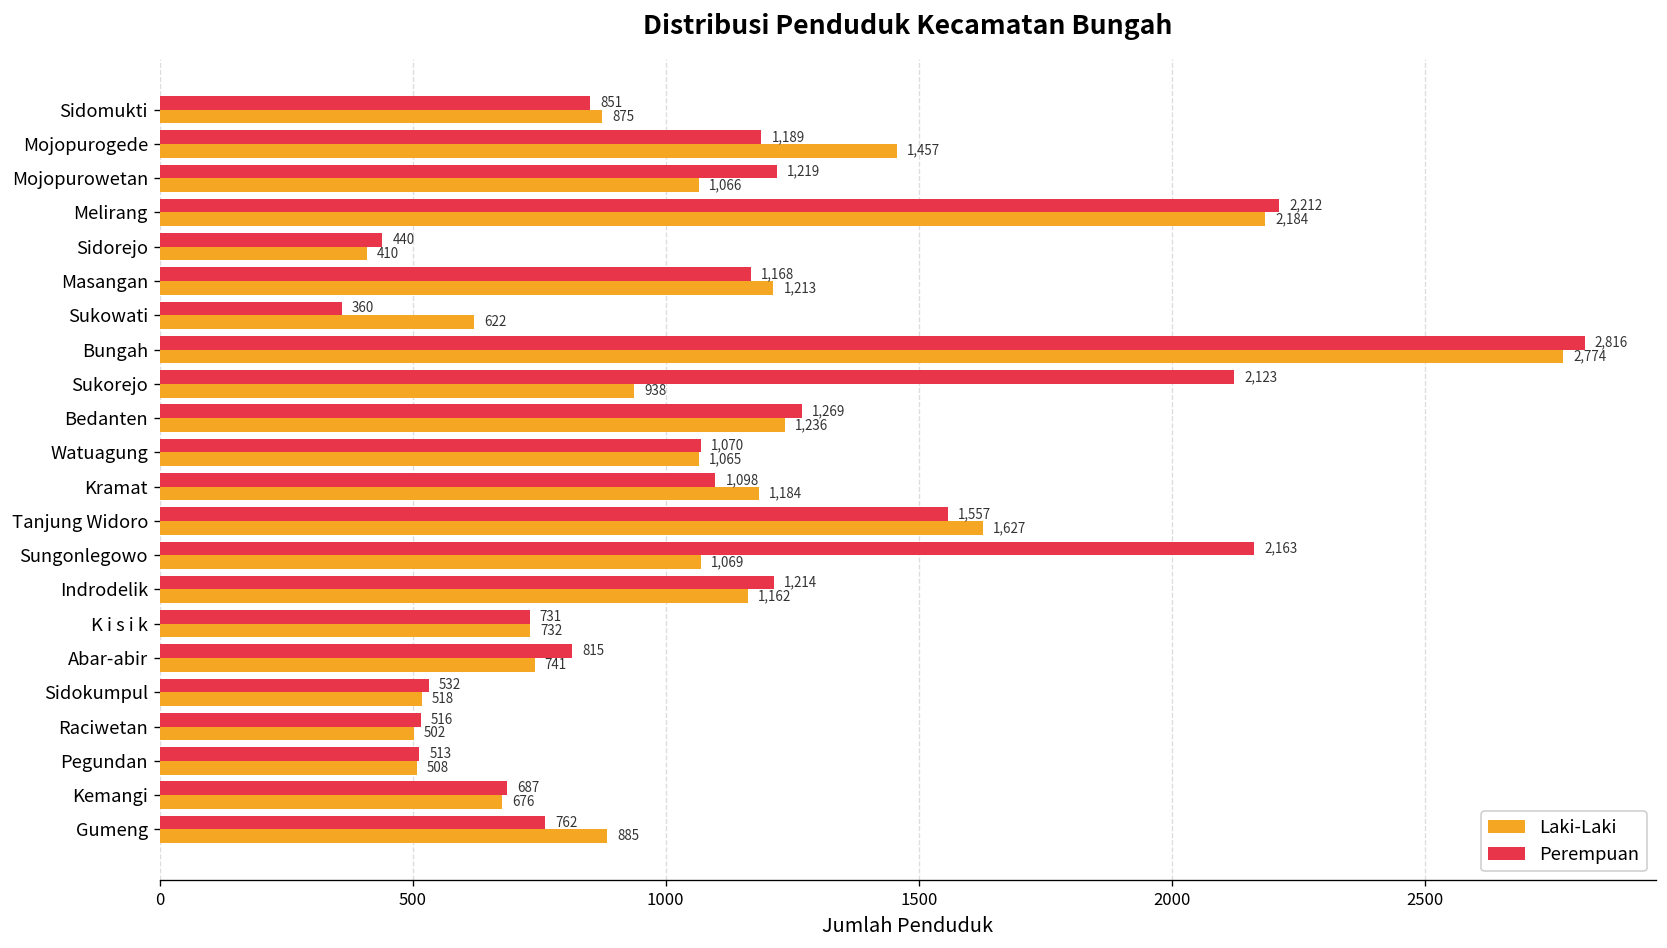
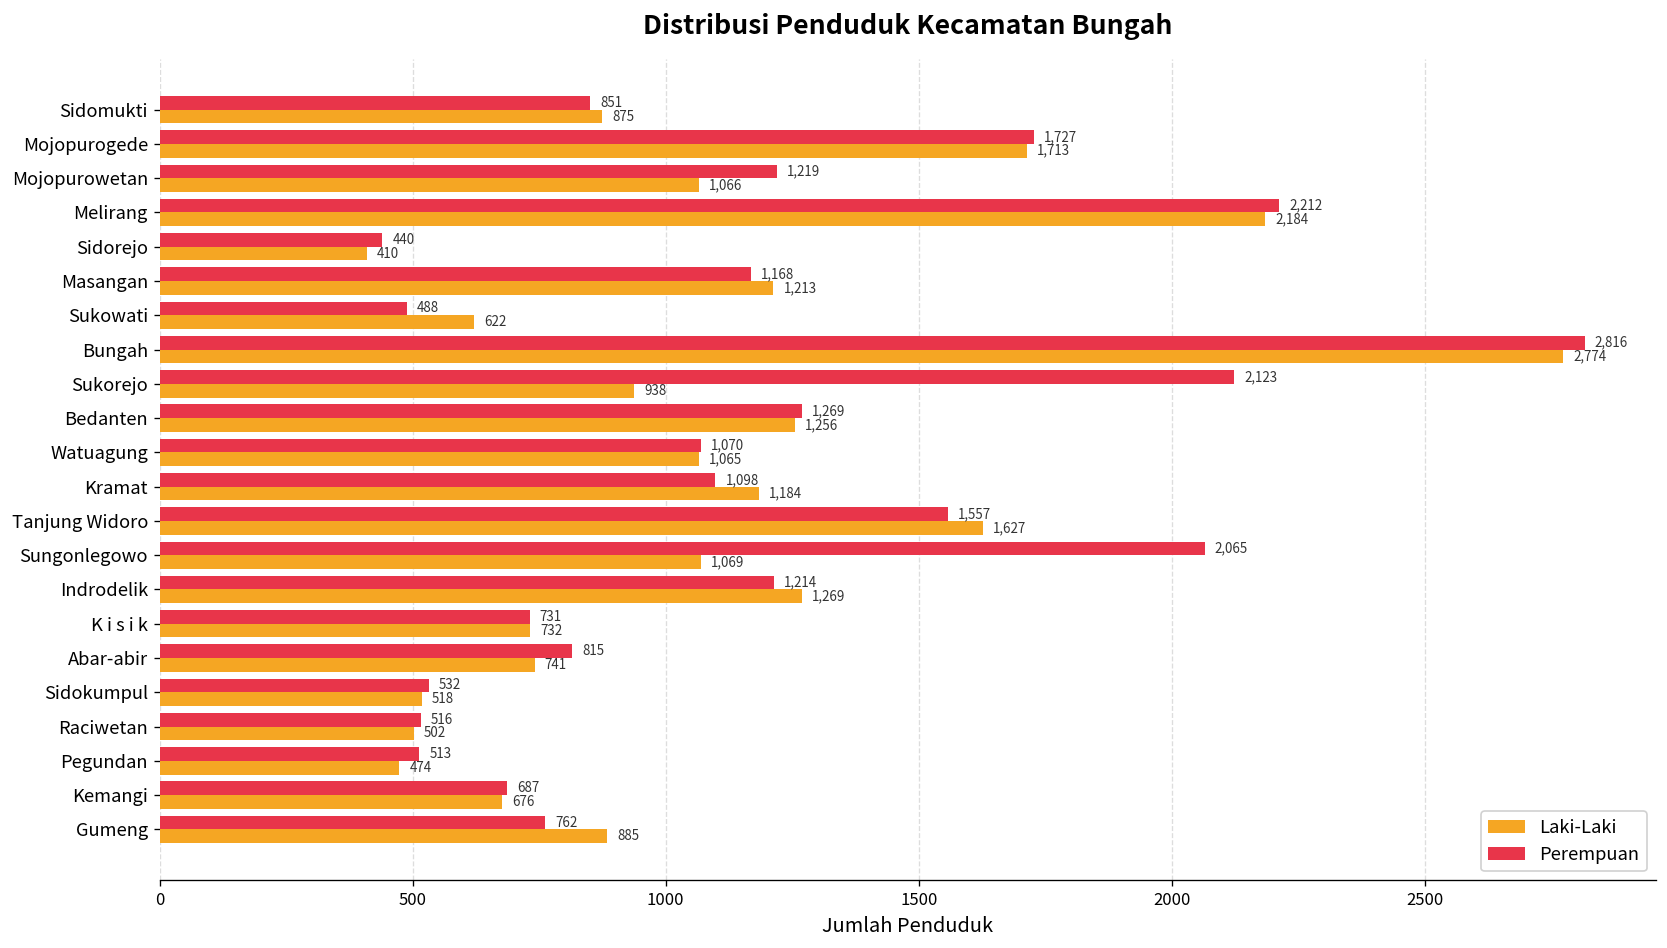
  {
    "Laki-Laki": {
      "Sidomukti": "875",
-     "Mojopurogede": "1,457",
+     "Mojopurogede": "1,713",
      "Mojopurowetan": "1,066",
      "Melirang": "2,184",
      "Sidorejo": "410",
      "Masangan": "1,213",
      "Sukowati": "622",
      "Bungah": "2,774",
      "Sukorejo": "938",
-     "Bedanten": "1,236",
+     "Bedanten": "1,256",
      "Watuagung": "1,065",
      "Kramat": "1,184",
      "Tanjung Widoro": "1,627",
      "Sungonlegowo": "1,069",
-     "Indrodelik": "1,162",
+     "Indrodelik": "1,269",
      "K i s i k": "732",
      "Abar-abir": "741",
      "Sidokumpul": "518",
      "Raciwetan": "502",
-     "Pegundan": "508",
+     "Pegundan": "474",
      "Kemangi": "676",
      "Gumeng": "885"
    },
    "Perempuan": {
      "Sidomukti": "851",
-     "Mojopurogede": "1,189",
+     "Mojopurogede": "1,727",
      "Mojopurowetan": "1,219",
      "Melirang": "2,212",
      "Sidorejo": "440",
      "Masangan": "1,168",
-     "Sukowati": "360",
+     "Sukowati": "488",
      "Bungah": "2,816",
      "Sukorejo": "2,123",
      "Bedanten": "1,269",
      "Watuagung": "1,070",
      "Kramat": "1,098",
      "Tanjung Widoro": "1,557",
-     "Sungonlegowo": "2,163",
+     "Sungonlegowo": "2,065",
      "Indrodelik": "1,214",
      "K i s i k": "731",
      "Abar-abir": "815",
      "Sidokumpul": "532",
      "Raciwetan": "516",
      "Pegundan": "513",
      "Kemangi": "687",
      "Gumeng": "762"
    }
  }
